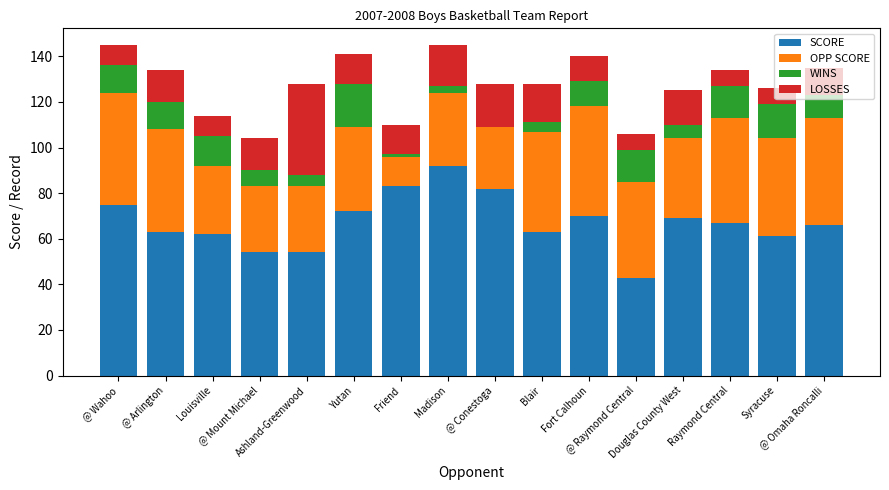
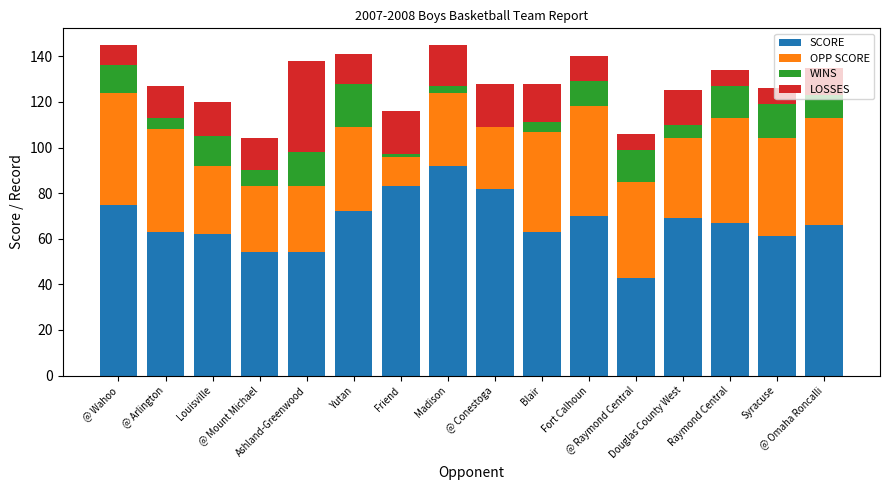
  {
    "SCORE": {
      "@ Wahoo": 75,
      "@ Arlington": 63,
      "Louisville": 62,
      "@ Mount Michael": 54,
      "Ashland-Greenwood": 54,
      "Yutan": 72,
      "Friend": 83,
      "Madison": 92,
      "@ Conestoga": 82,
      "Blair": 63,
      "Fort Calhoun": 70,
      "@ Raymond Central": 43,
      "Douglas County West": 69,
      "Raymond Central": 67,
      "Syracuse": 61,
      "@ Omaha Roncalli": 66
    },
    "OPP SCORE": {
      "@ Wahoo": 49,
      "@ Arlington": 45,
      "Louisville": 30,
      "@ Mount Michael": 29,
      "Ashland-Greenwood": 29,
      "Yutan": 37,
      "Friend": 13,
      "Madison": 32,
      "@ Conestoga": 27,
      "Blair": 44,
      "Fort Calhoun": 48,
      "@ Raymond Central": 42,
      "Douglas County West": 35,
      "Raymond Central": 46,
      "Syracuse": 43,
      "@ Omaha Roncalli": 47
    },
    "WINS": {
      "@ Wahoo": 12,
-     "@ Arlington": 12,
+     "@ Arlington": 5,
      "Louisville": 13,
      "@ Mount Michael": 7,
-     "Ashland-Greenwood": 5,
+     "Ashland-Greenwood": 15,
      "Yutan": 19,
      "Madison": 3,
      "@ Conestoga": 0,
      "Blair": 4,
      "Fort Calhoun": 11,
      "@ Raymond Central": 14,
      "Douglas County West": 6,
      "Raymond Central": 14,
      "Syracuse": 15
    },
    "LOSSES": {
      "@ Wahoo": 9,
      "@ Arlington": 14,
-     "Louisville": 9,
+     "Louisville": 15,
      "@ Mount Michael": 14,
      "Ashland-Greenwood": 40,
      "Yutan": 13,
-     "Friend": 13,
+     "Friend": 19,
      "Madison": 18,
      "@ Conestoga": 19,
      "Blair": 17,
      "Fort Calhoun": 11,
      "@ Raymond Central": 7,
      "Douglas County West": 15,
      "Raymond Central": 7
    }
  }
